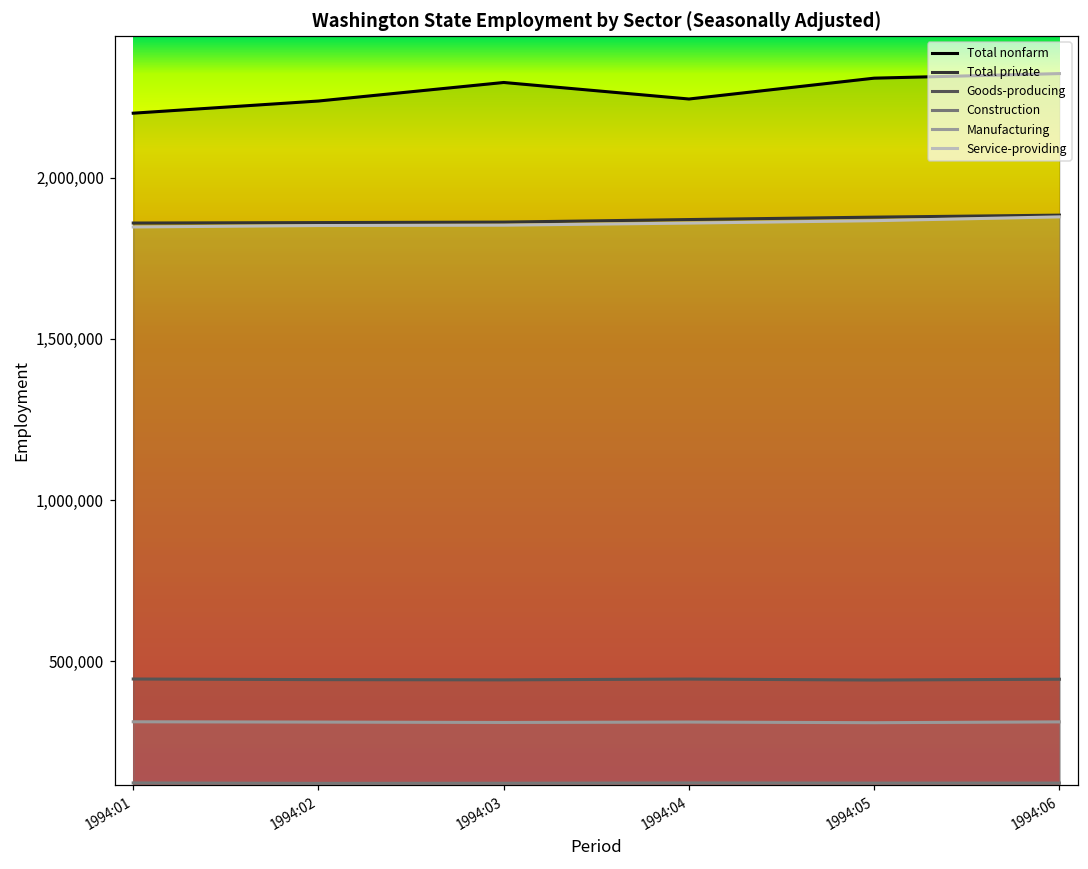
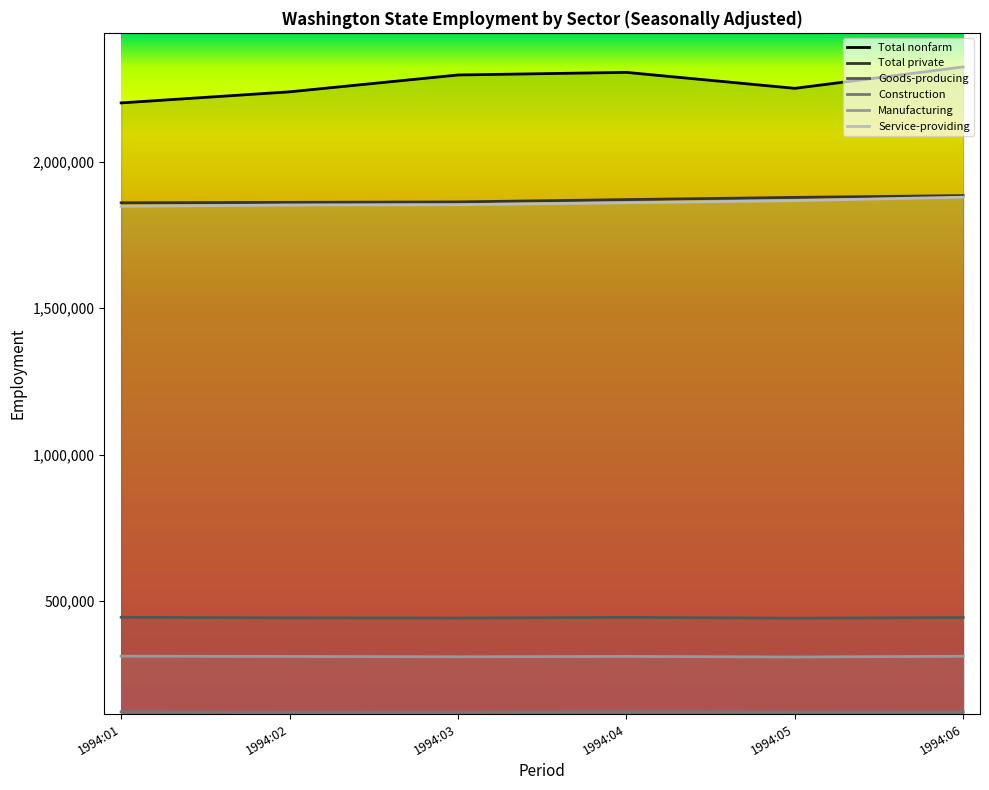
  {
    "Total nonfarm": {
      "1994:01": "2,200,000",
      "1994:02": "2,240,000",
      "1994:03": "2,300,000",
-     "1994:04": "2,240,000",
-     "1994:05": "2,310,000"
+     "1994:04": "2,300,000",
+     "1994:05": "2,250,000"
    }
  }
